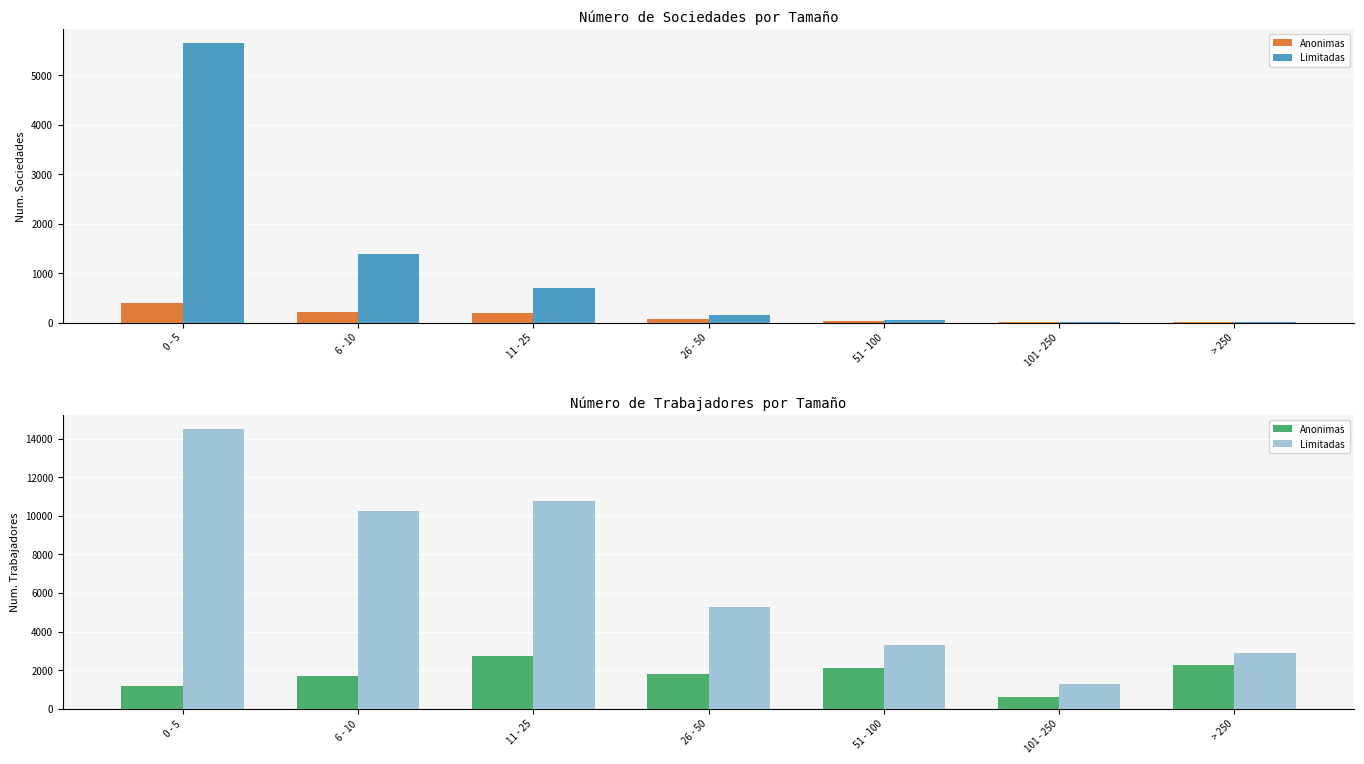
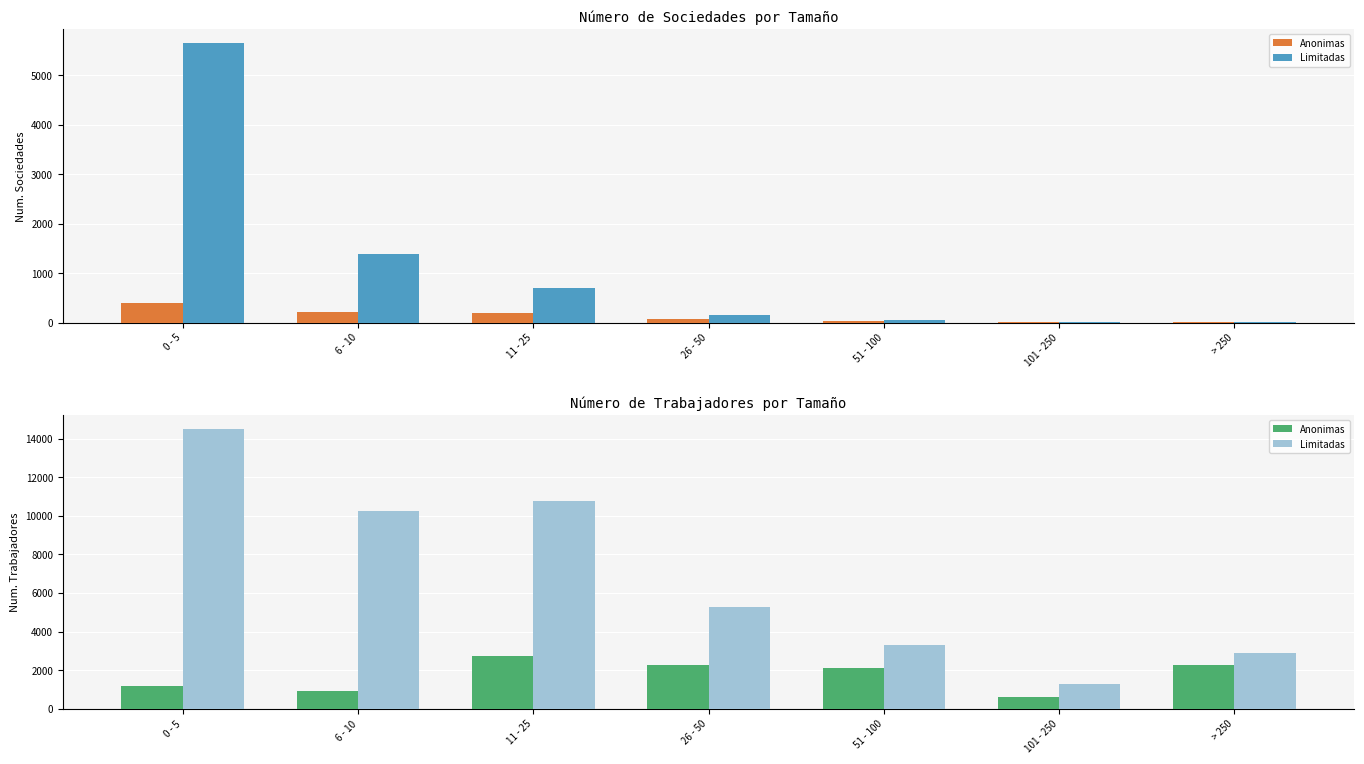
  {
    "Número de Trabajadores por Tamaño": {
      "Anonimas": {
        "0 - 5": 1200,
-       "6 - 10": 1700,
+       "6 - 10": 900,
        "11 - 25": 2700,
-       "26 - 50": 1800,
+       "26 - 50": 2300,
        "51 - 100": 2100,
        "101 - 250": 600,
        "> 250": 2300
      },
      "Limitadas": {
        "0 - 5": 14500,
        "6 - 10": 10300,
        "11 - 25": 10800,
        "26 - 50": 5300,
        "51 - 100": 3300,
        "101 - 250": 1300,
        "> 250": 2900
      }
    }
  }
